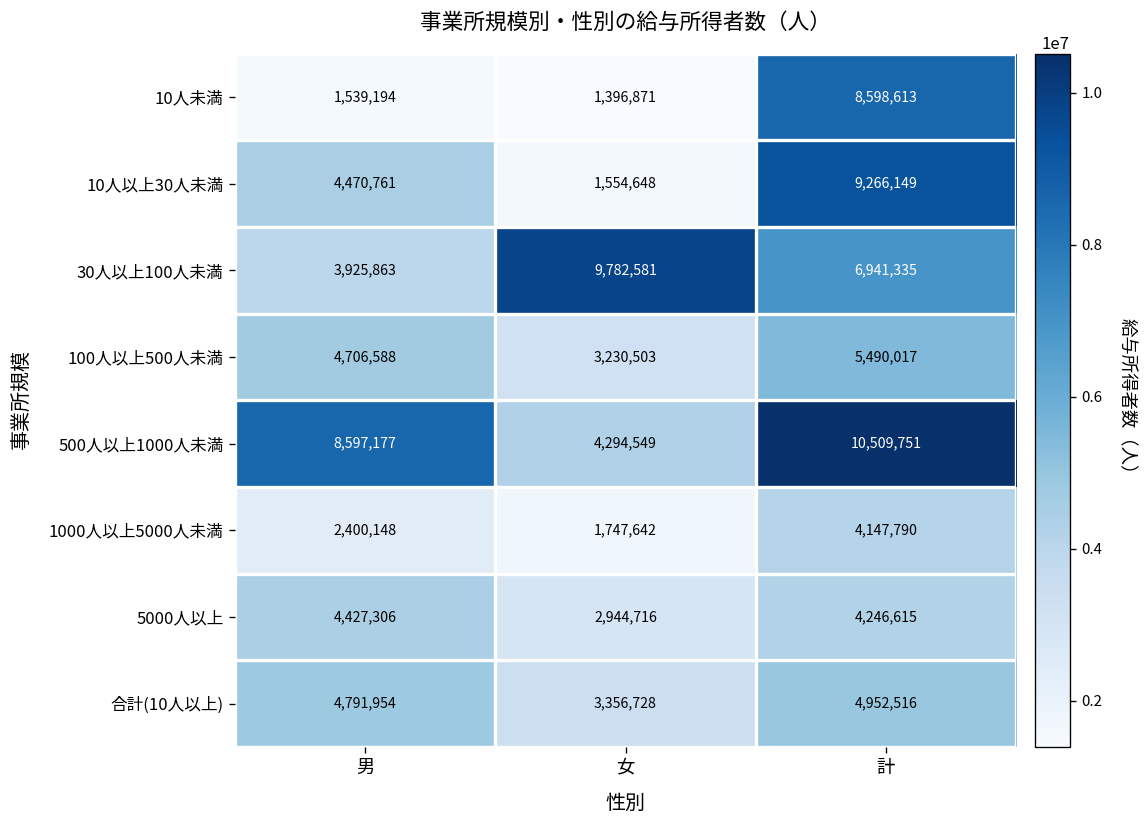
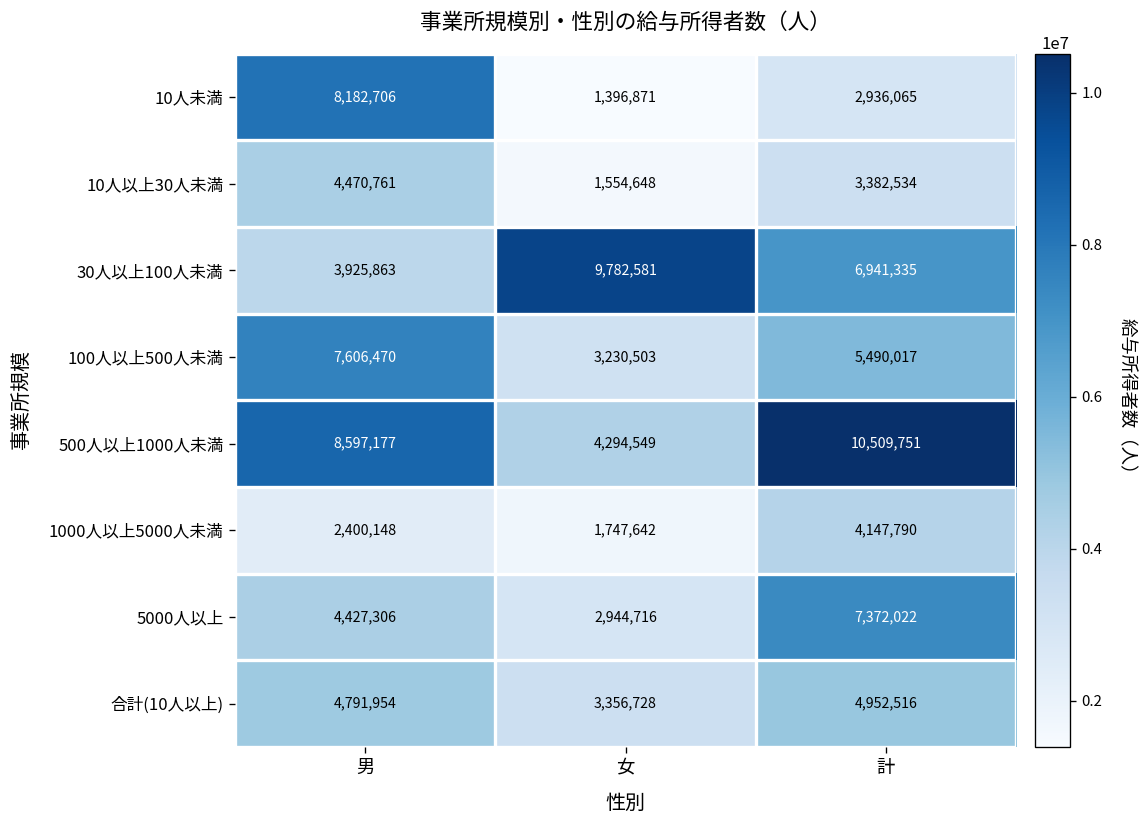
  {
    "10人未満": {
-     "男": "1,539,194",
+     "男": "8,182,706",
      "女": "1,396,871",
-     "計": "8,598,613"
+     "計": "2,936,065"
    },
    "10人以上30人未満": {
      "男": "4,470,761",
      "女": "1,554,648",
-     "計": "9,266,149"
+     "計": "3,382,534"
    },
    "30人以上100人未満": {
      "男": "3,925,863",
      "女": "9,782,581",
      "計": "6,941,335"
    },
    "100人以上500人未満": {
-     "男": "4,706,588",
+     "男": "7,606,470",
      "女": "3,230,503",
      "計": "5,490,017"
    },
    "500人以上1000人未満": {
      "男": "8,597,177",
      "女": "4,294,549",
      "計": "10,509,751"
    },
    "1000人以上5000人未満": {
      "男": "2,400,148",
      "女": "1,747,642",
      "計": "4,147,790"
    },
    "5000人以上": {
      "男": "4,427,306",
      "女": "2,944,716",
-     "計": "4,246,615"
+     "計": "7,372,022"
    },
    "合計(10人以上)": {
      "男": "4,791,954",
      "女": "3,356,728",
      "計": "4,952,516"
    }
  }
